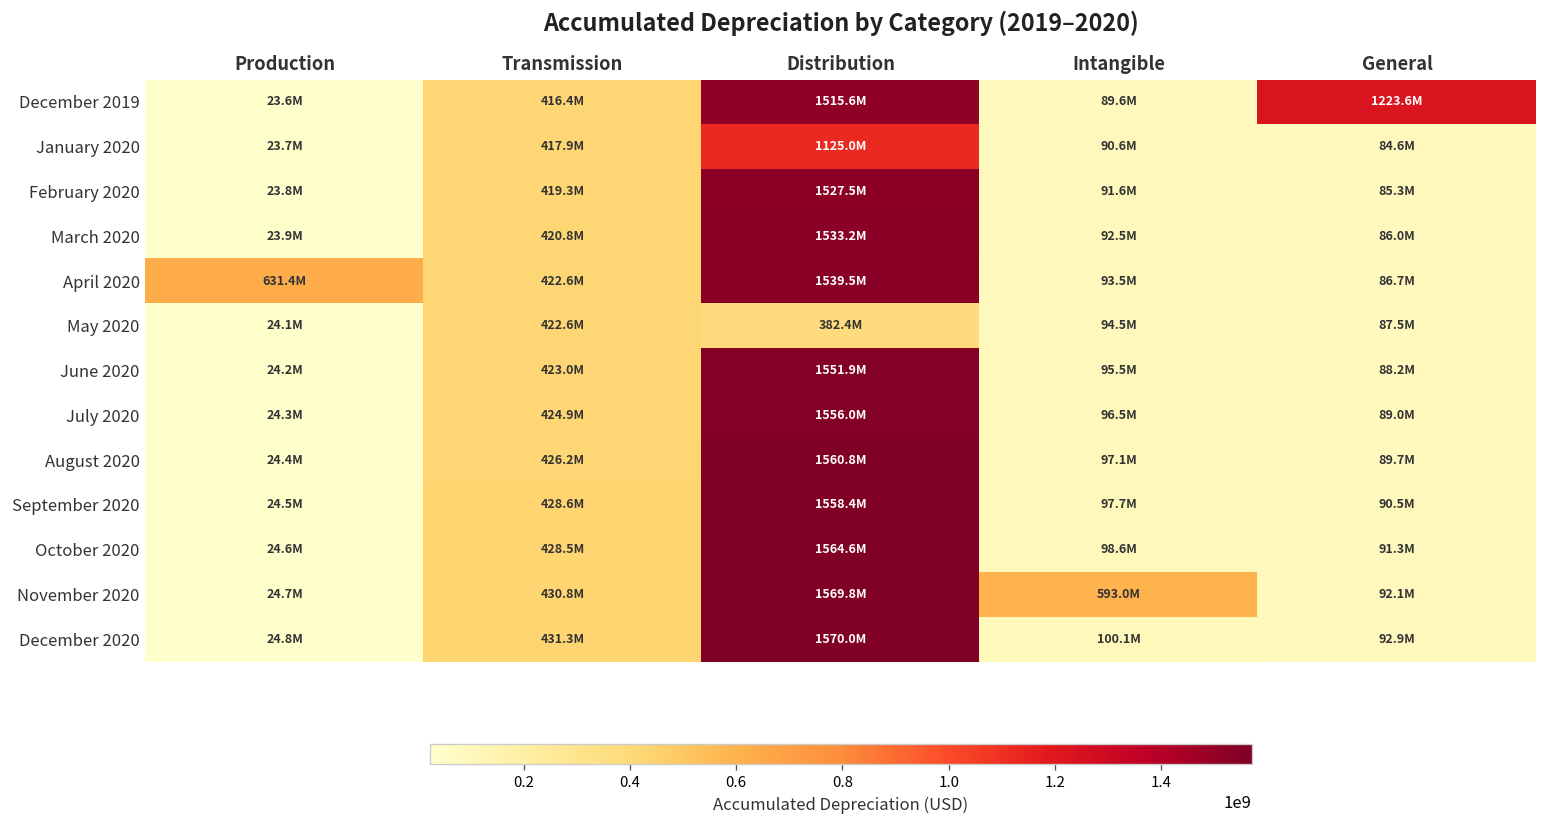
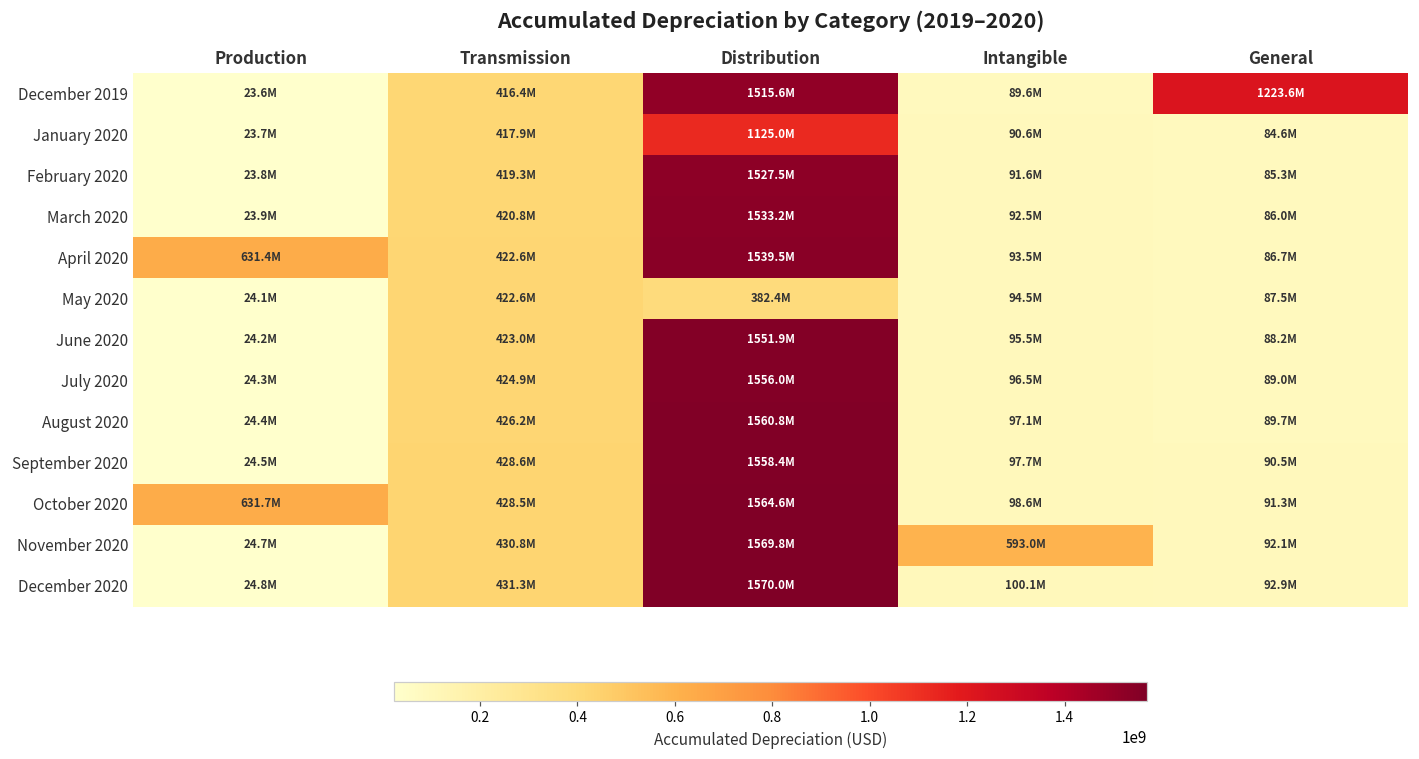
  {
    "December 2019": {
      "Production": "23.6M",
      "Transmission": "416.4M",
      "Distribution": "1515.6M",
      "Intangible": "89.6M",
      "General": "1223.6M"
    },
    "January 2020": {
      "Production": "23.7M",
      "Transmission": "417.9M",
      "Distribution": "1125.0M",
      "Intangible": "90.6M",
      "General": "84.6M"
    },
    "February 2020": {
      "Production": "23.8M",
      "Transmission": "419.3M",
      "Distribution": "1527.5M",
      "Intangible": "91.6M",
      "General": "85.3M"
    },
    "March 2020": {
      "Production": "23.9M",
      "Transmission": "420.8M",
      "Distribution": "1533.2M",
      "Intangible": "92.5M",
      "General": "86.0M"
    },
    "April 2020": {
      "Production": "631.4M",
      "Transmission": "422.6M",
      "Distribution": "1539.5M",
      "Intangible": "93.5M",
      "General": "86.7M"
    },
    "May 2020": {
      "Production": "24.1M",
      "Transmission": "422.6M",
      "Distribution": "382.4M",
      "Intangible": "94.5M",
      "General": "87.5M"
    },
    "June 2020": {
      "Production": "24.2M",
      "Transmission": "423.0M",
      "Distribution": "1551.9M",
      "Intangible": "95.5M",
      "General": "88.2M"
    },
    "July 2020": {
      "Production": "24.3M",
      "Transmission": "424.9M",
      "Distribution": "1556.0M",
      "Intangible": "96.5M",
      "General": "89.0M"
    },
    "August 2020": {
      "Production": "24.4M",
      "Transmission": "426.2M",
      "Distribution": "1560.8M",
      "Intangible": "97.1M",
      "General": "89.7M"
    },
    "September 2020": {
      "Production": "24.5M",
      "Transmission": "428.6M",
      "Distribution": "1558.4M",
      "Intangible": "97.7M",
      "General": "90.5M"
    },
    "October 2020": {
-     "Production": "24.6M",
+     "Production": "631.7M",
      "Transmission": "428.5M",
      "Distribution": "1564.6M",
      "Intangible": "98.6M",
      "General": "91.3M"
    },
    "November 2020": {
      "Production": "24.7M",
      "Transmission": "430.8M",
      "Distribution": "1569.8M",
      "Intangible": "593.0M",
      "General": "92.1M"
    },
    "December 2020": {
      "Production": "24.8M",
      "Transmission": "431.3M",
      "Distribution": "1570.0M",
      "Intangible": "100.1M",
      "General": "92.9M"
    }
  }
